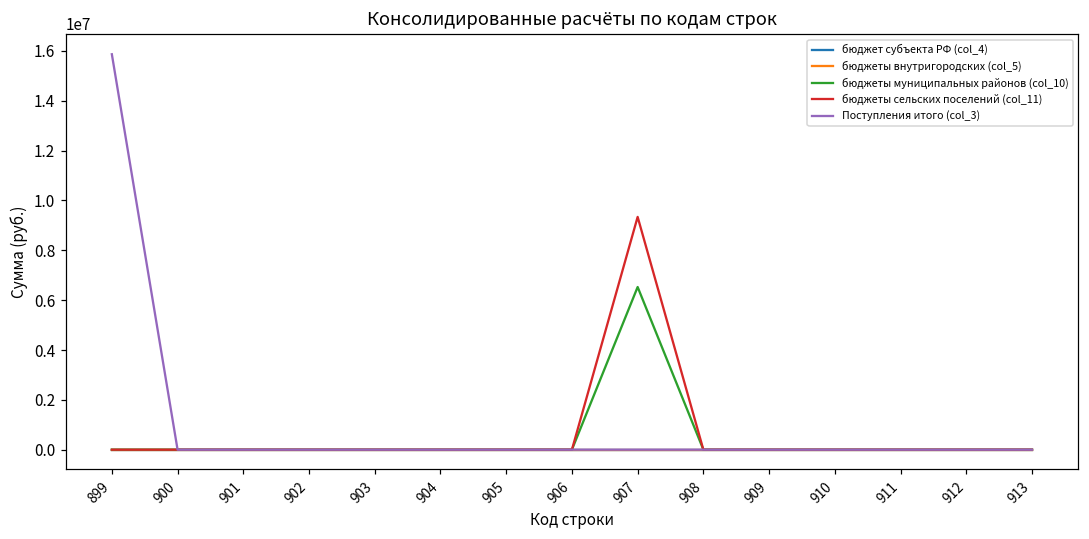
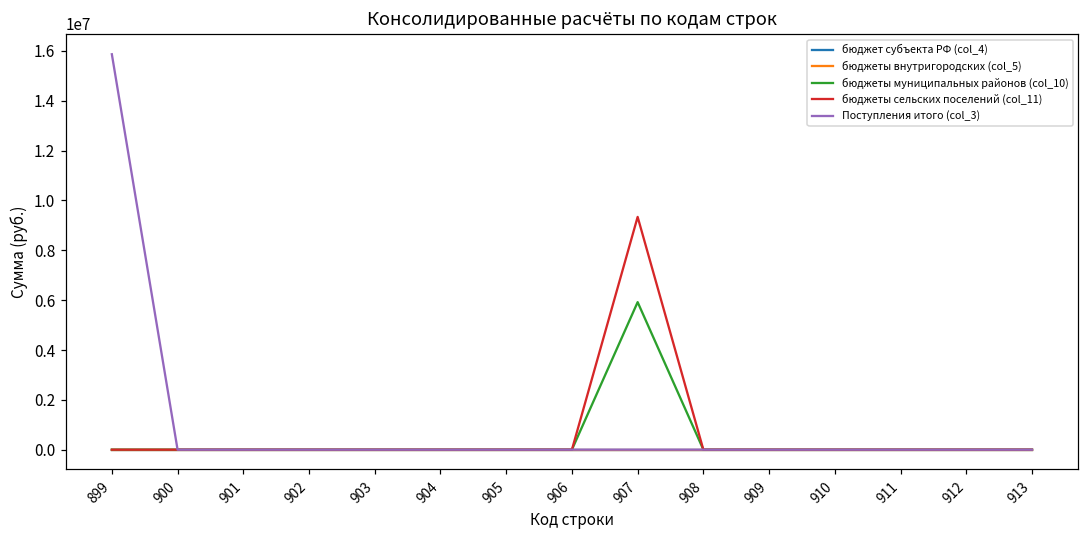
  {
    "бюджеты муниципальных районов (col_10)": {
-     "907": 6500000
+     "907": 5900000
    },
    "бюджеты сельских поселений (col_11)": {
      "907": 9300000
    },
    "Поступления итого (col_3)": {
      "899": 15900000
    }
  }
